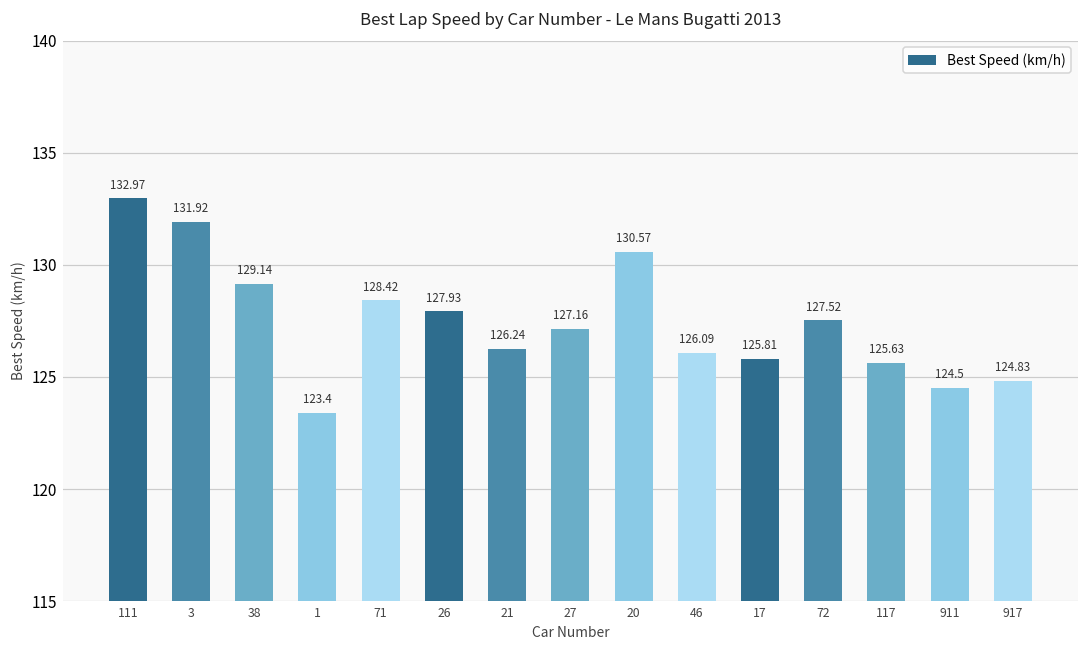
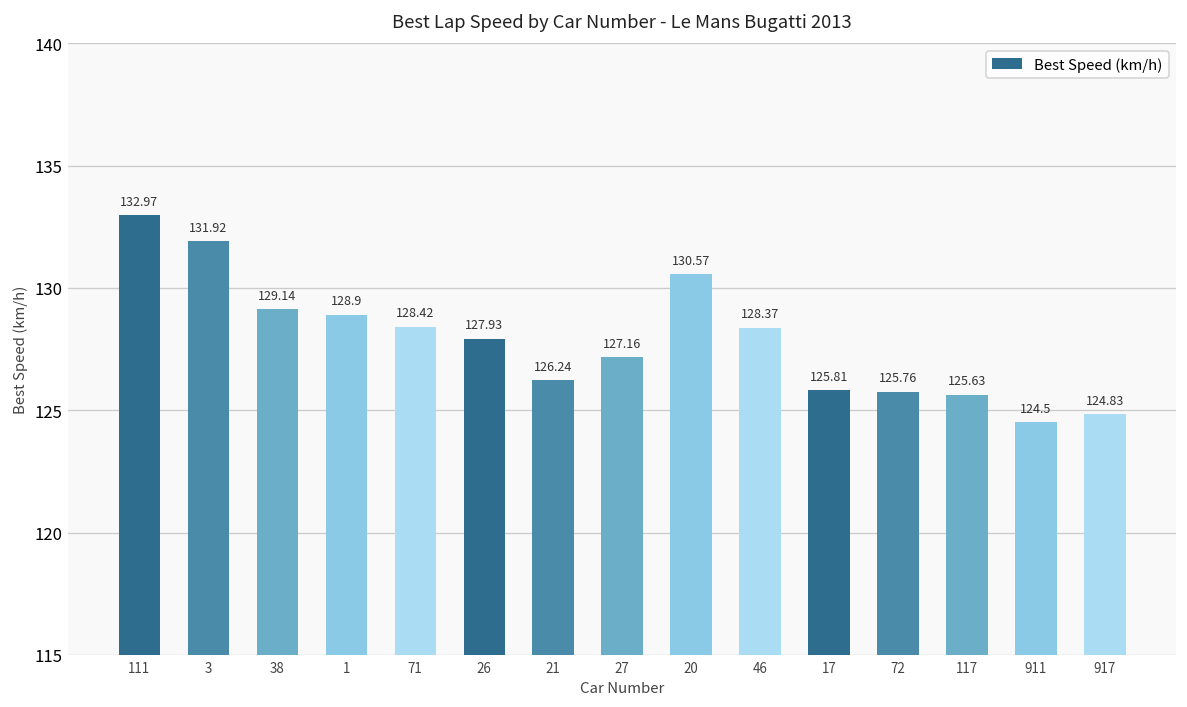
  {
    "111": 132.97,
    "3": 131.92,
    "38": 129.14,
-   "1": 123.4,
+   "1": 128.9,
    "71": 128.42,
    "26": 127.93,
    "21": 126.24,
    "27": 127.16,
    "20": 130.57,
-   "46": 126.09,
+   "46": 128.37,
    "17": 125.81,
-   "72": 127.52,
+   "72": 125.76,
    "117": 125.63,
    "911": 124.5,
    "917": 124.83
  }
